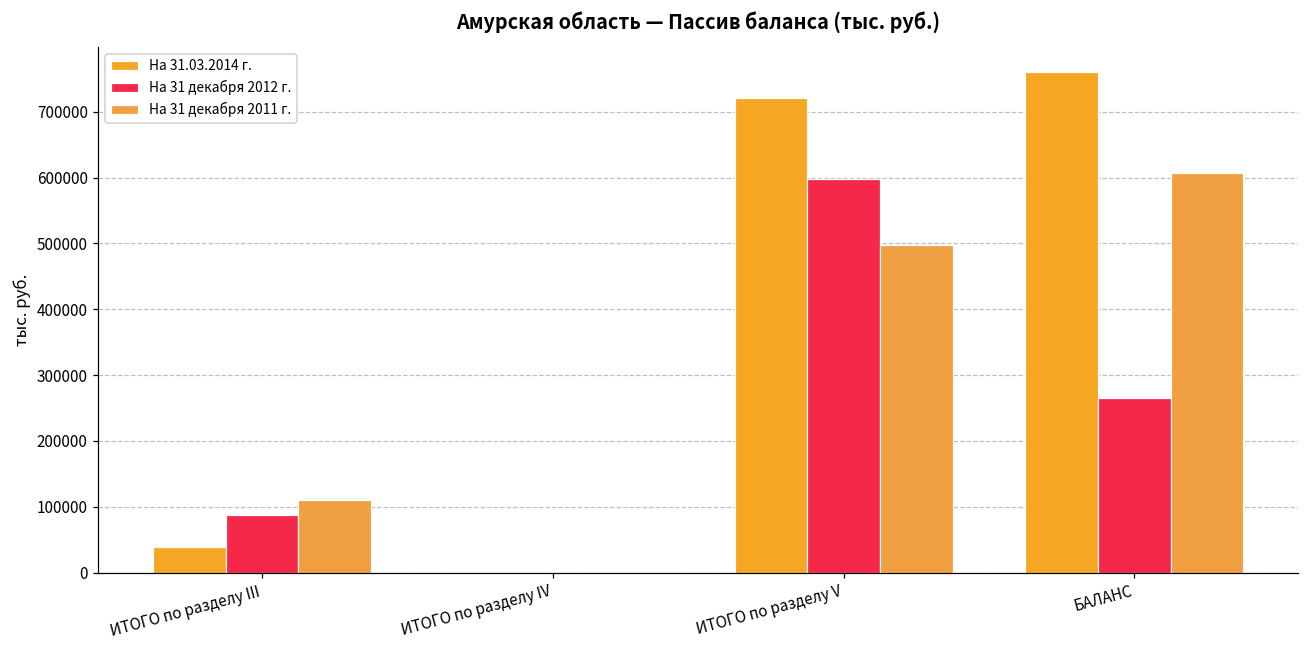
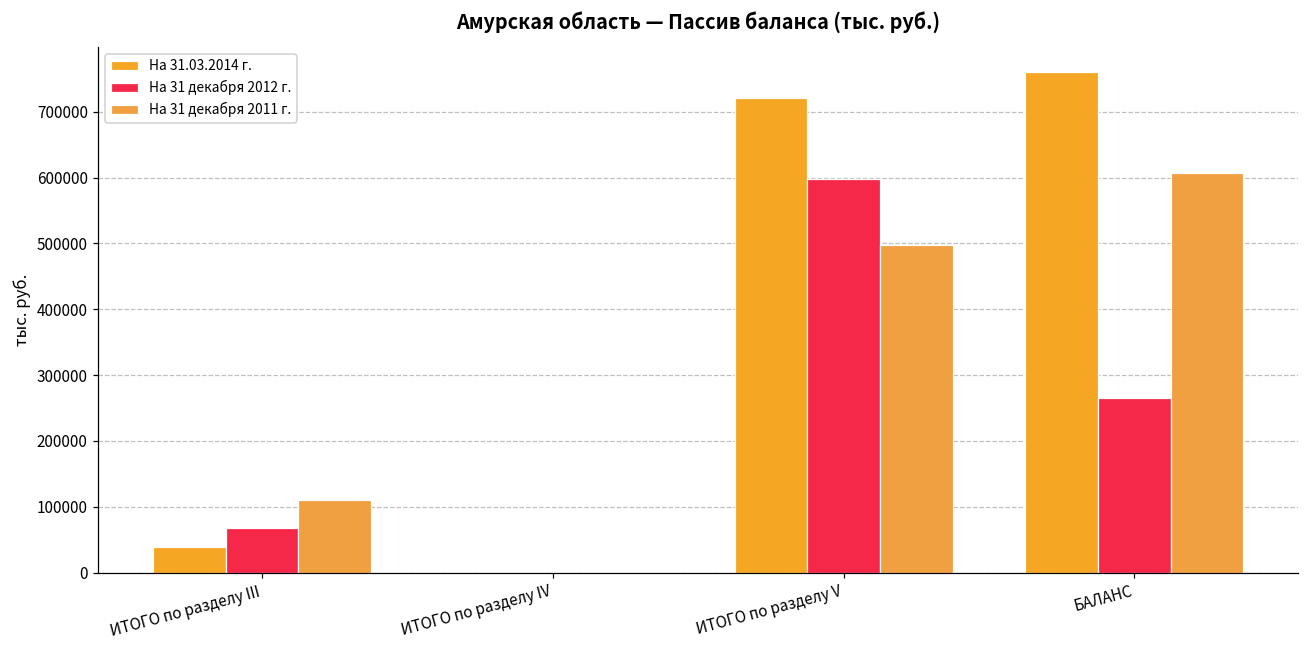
  {
    "На 31 декабря 2012 г.": {
-     "ИТОГО по разделу III": 90000,
+     "ИТОГО по разделу III": 70000,
      "ИТОГО по разделу IV": 0,
      "ИТОГО по разделу V": 600000,
      "БАЛАНС": 270000
    }
  }
